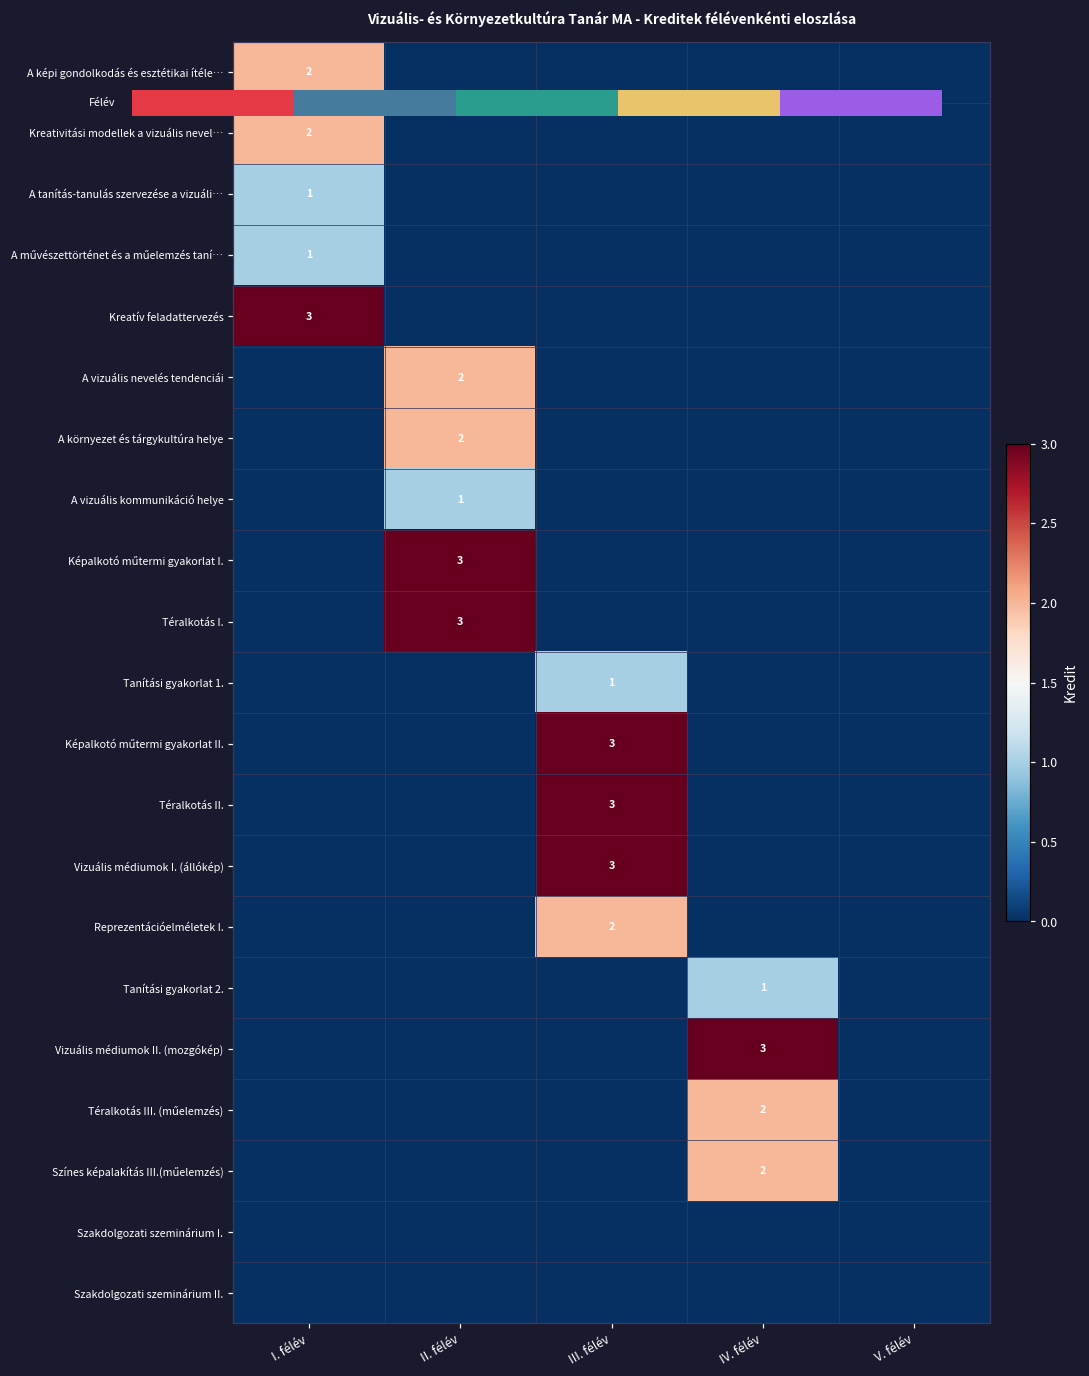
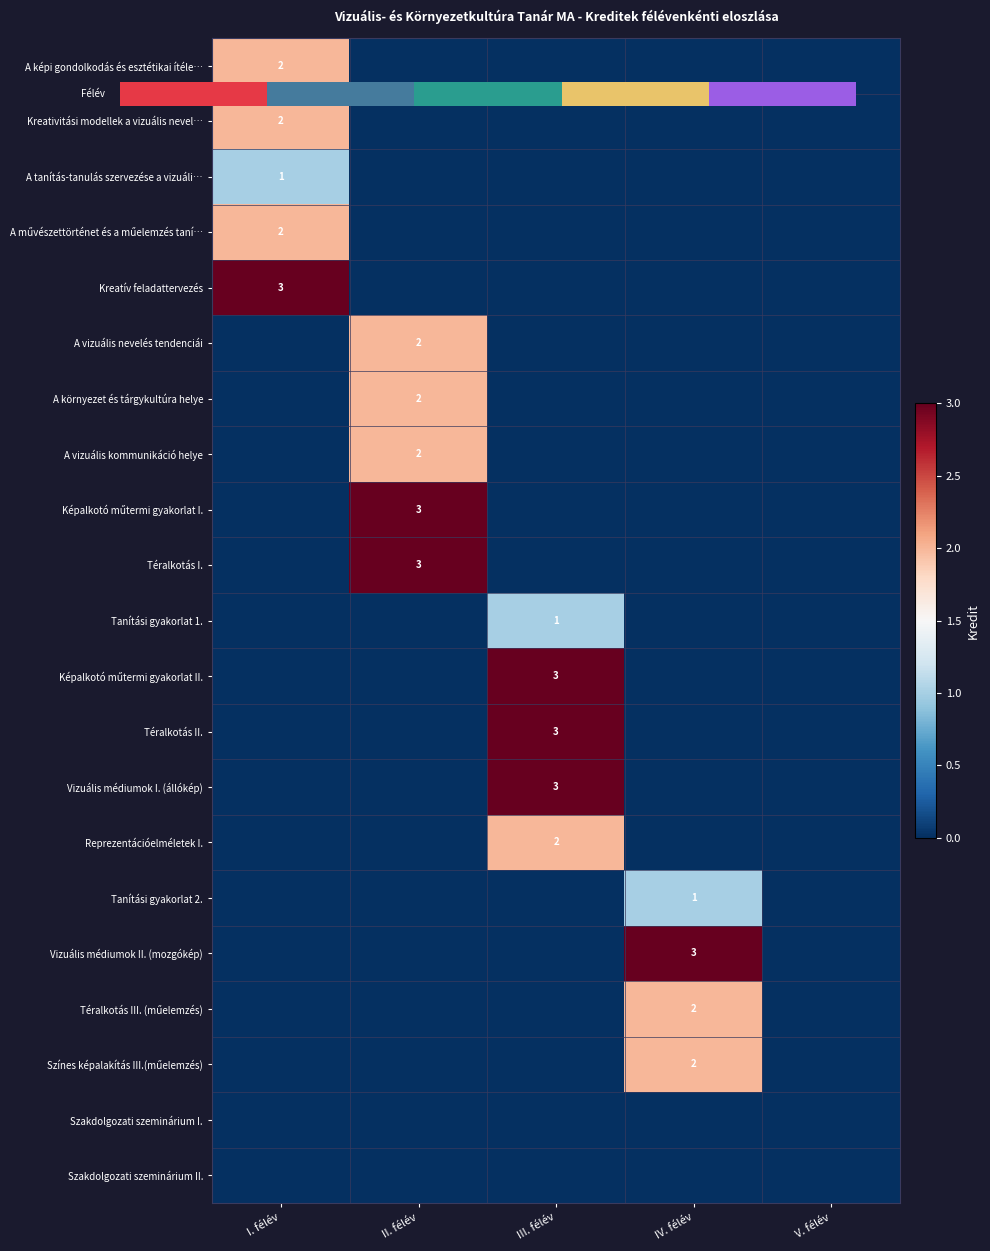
  {
    "Vizuális- és Környezetkultúra Tanár MA - Kreditek félévenkénti eloszlása": {
      "A képi gondolkodás és esztétikai ítéle…": {
        "I. félév": 2
      },
      "Kreativitási modellek a vizuális nevel…": {
        "I. félév": 2
      },
      "A tanítás-tanulás szervezése a vizuáli…": {
        "I. félév": 1
      },
      "A művészettörténet és a műelemzés taní…": {
-       "I. félév": 1
+       "I. félév": 2
      },
      "Kreatív feladattervezés": {
        "I. félév": 3
      },
      "A vizuális nevelés tendenciái": {
        "II. félév": 2
      },
      "A környezet és tárgykultúra helye": {
        "II. félév": 2
      },
      "A vizuális kommunikáció helye": {
-       "II. félév": 1
+       "II. félév": 2
      },
      "Képalkotó műtermi gyakorlat I.": {
        "II. félév": 3
      },
      "Téralkotás I.": {
        "II. félév": 3
      },
      "Tanítási gyakorlat 1.": {
        "III. félév": 1
      },
      "Képalkotó műtermi gyakorlat II.": {
        "III. félév": 3
      },
      "Téralkotás II.": {
        "III. félév": 3
      },
      "Vizuális médiumok I. (állókép)": {
        "III. félév": 3
      },
      "Reprezentációelméletek I.": {
        "III. félév": 2
      },
      "Tanítási gyakorlat 2.": {
        "IV. félév": 1
      },
      "Vizuális médiumok II. (mozgókép)": {
        "IV. félév": 3
      },
      "Téralkotás III. (műelemzés)": {
        "IV. félév": 2
      },
      "Színes képalakítás III.(műelemzés)": {
        "IV. félév": 2
      }
    }
  }
